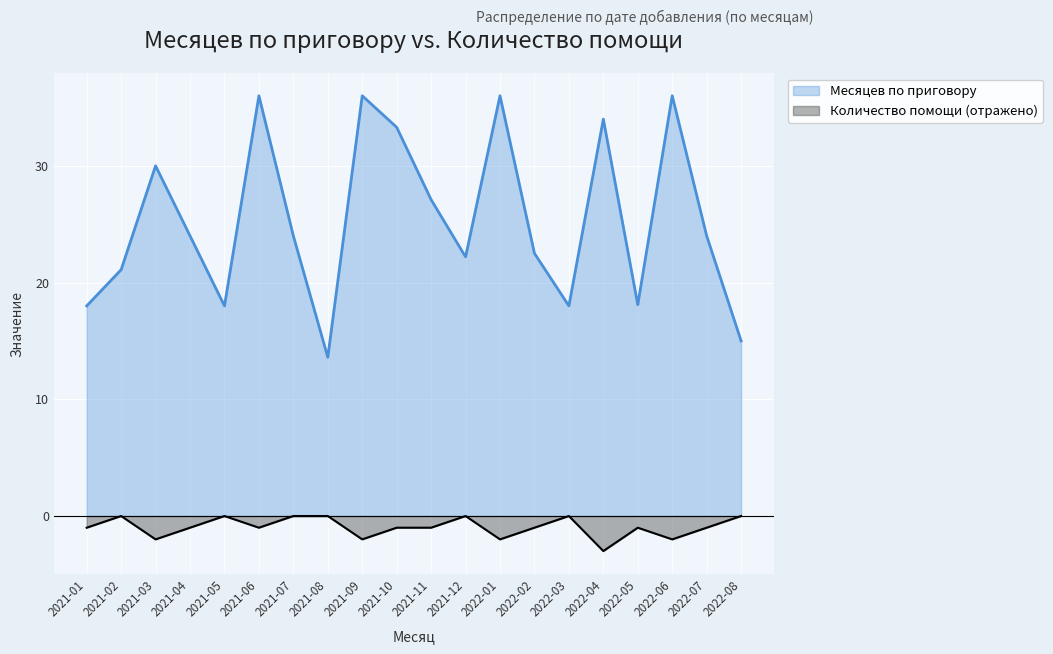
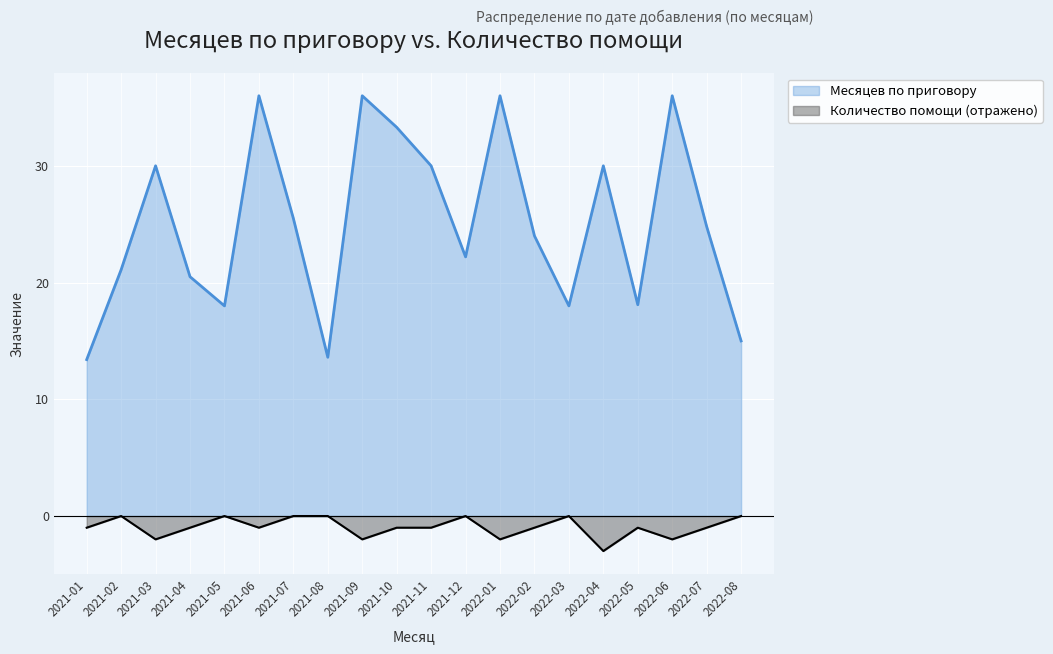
  {
    "Месяцев по приговору": {
-     "2021-01": 18.0,
+     "2021-01": 13.4,
      "2021-02": 21.1,
      "2021-03": 30.0,
-     "2021-04": 24.0,
+     "2021-04": 20.5,
      "2021-05": 18.0,
      "2021-06": 36.0,
-     "2021-07": 24.0,
+     "2021-07": 25.5,
      "2021-08": 13.6,
      "2021-09": 36.0,
      "2021-10": 33.3,
-     "2021-11": 27.1,
+     "2021-11": 30.0,
      "2021-12": 22.2,
      "2022-01": 36.0,
-     "2022-02": 22.5,
+     "2022-02": 24.0,
      "2022-03": 18.0,
-     "2022-04": 34,
+     "2022-04": 30,
      "2022-05": 18.1,
      "2022-06": 36.0,
-     "2022-07": 24.0,
+     "2022-07": 24.8,
      "2022-08": 15.0
    }
  }
